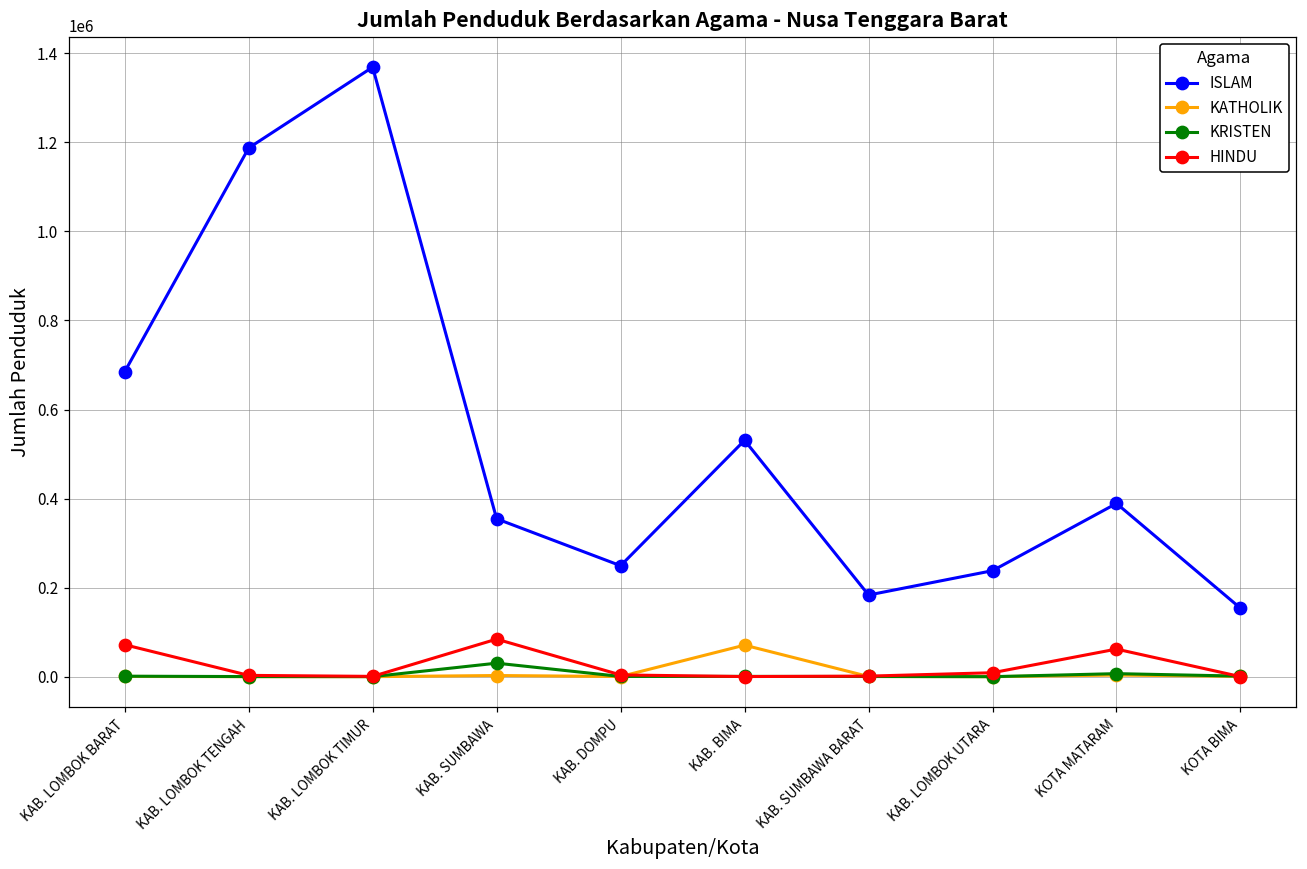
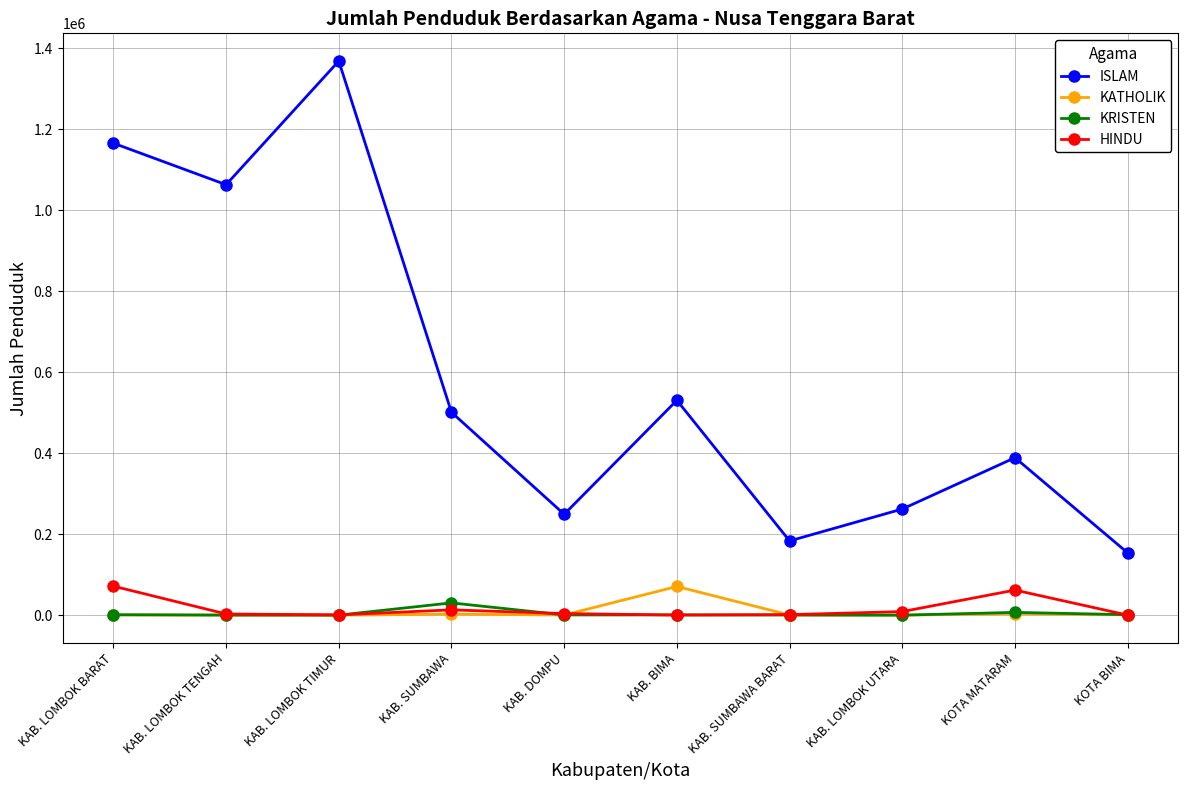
  {
    "ISLAM": {
-     "KAB. LOMBOK BARAT": 680000,
-     "KAB. LOMBOK TENGAH": 1190000,
+     "KAB. LOMBOK BARAT": 1170000,
+     "KAB. LOMBOK TENGAH": 1060000,
      "KAB. LOMBOK TIMUR": 1370000,
-     "KAB. SUMBAWA": 350000,
+     "KAB. SUMBAWA": 500000,
      "KAB. DOMPU": 250000,
      "KAB. BIMA": 530000,
      "KAB. SUMBAWA BARAT": 180000,
-     "KAB. LOMBOK UTARA": 240000,
+     "KAB. LOMBOK UTARA": 260000,
      "KOTA MATARAM": 390000,
      "KOTA BIMA": 150000
    },
    "KATHOLIK": {
      "KAB. SUMBAWA": 0,
      "KAB. BIMA": 70000
    },
    "KRISTEN": {
      "KAB. SUMBAWA": 30000
    },
    "HINDU": {
      "KAB. LOMBOK BARAT": 70000,
-     "KAB. SUMBAWA": 80000,
+     "KAB. SUMBAWA": 10000,
      "KAB. LOMBOK UTARA": 10000,
      "KOTA MATARAM": 60000
    }
  }
